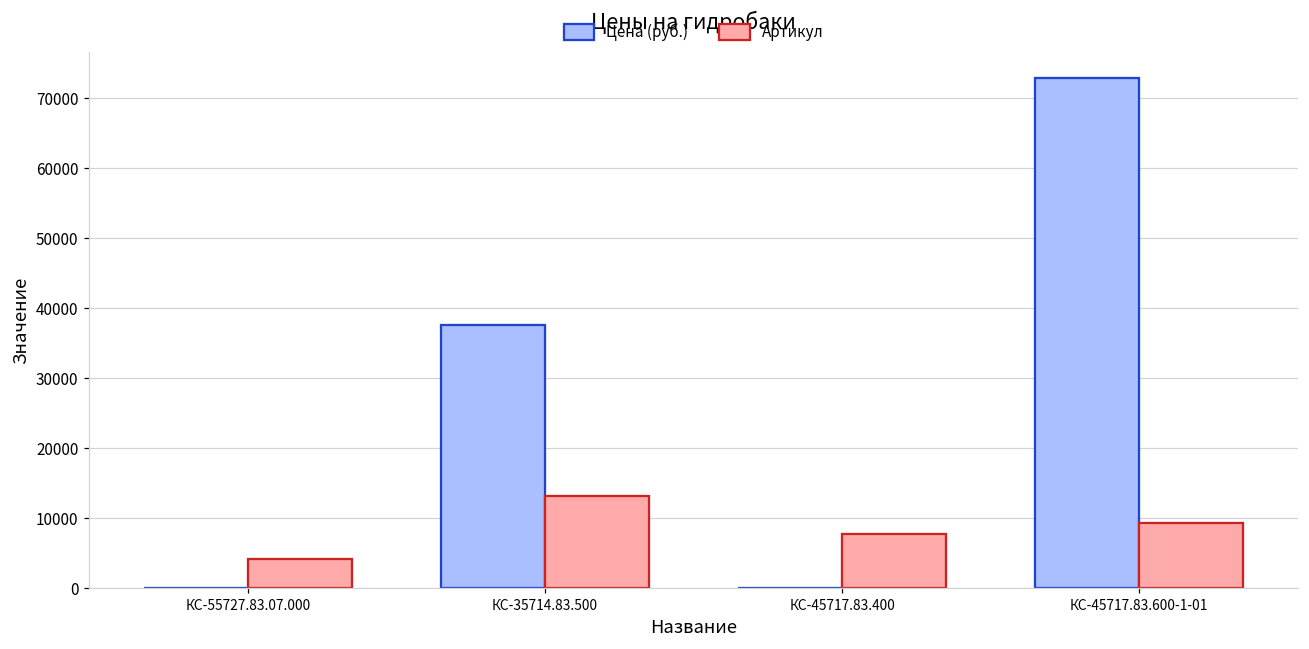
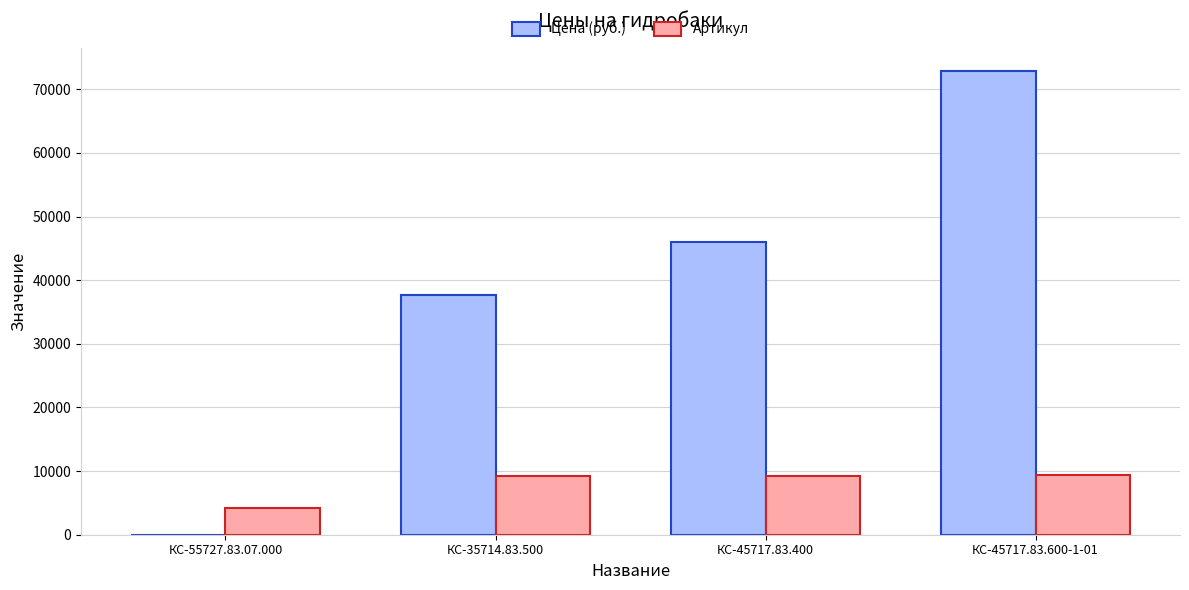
  {
    "Цена (руб.)": {
      "КС-55727.83.07.000": 0,
      "КС-35714.83.500": 38000,
-     "КС-45717.83.400": 0,
+     "КС-45717.83.400": 46000,
      "КС-45717.83.600-1-01": 73000
    },
    "Артикул": {
      "КС-55727.83.07.000": 4000,
-     "КС-35714.83.500": 13000,
-     "КС-45717.83.400": 8000,
+     "КС-35714.83.500": 9000,
+     "КС-45717.83.400": 9000,
      "КС-45717.83.600-1-01": 9000
    }
  }
